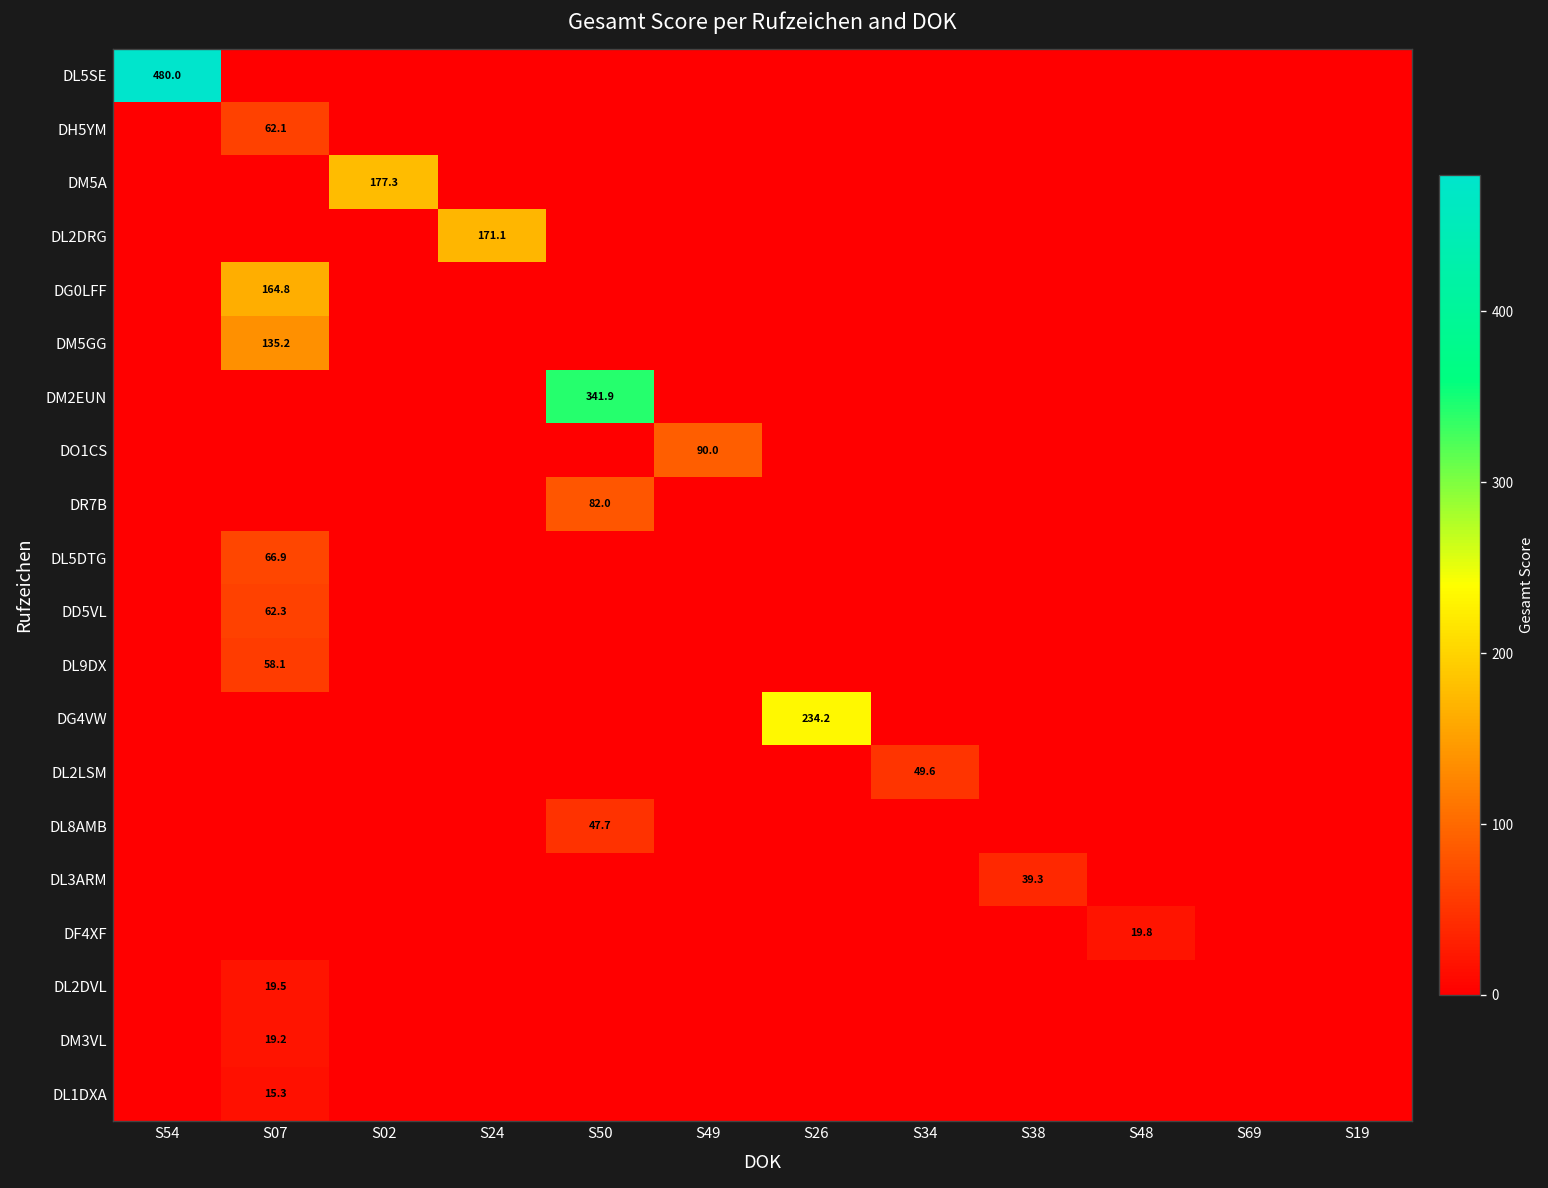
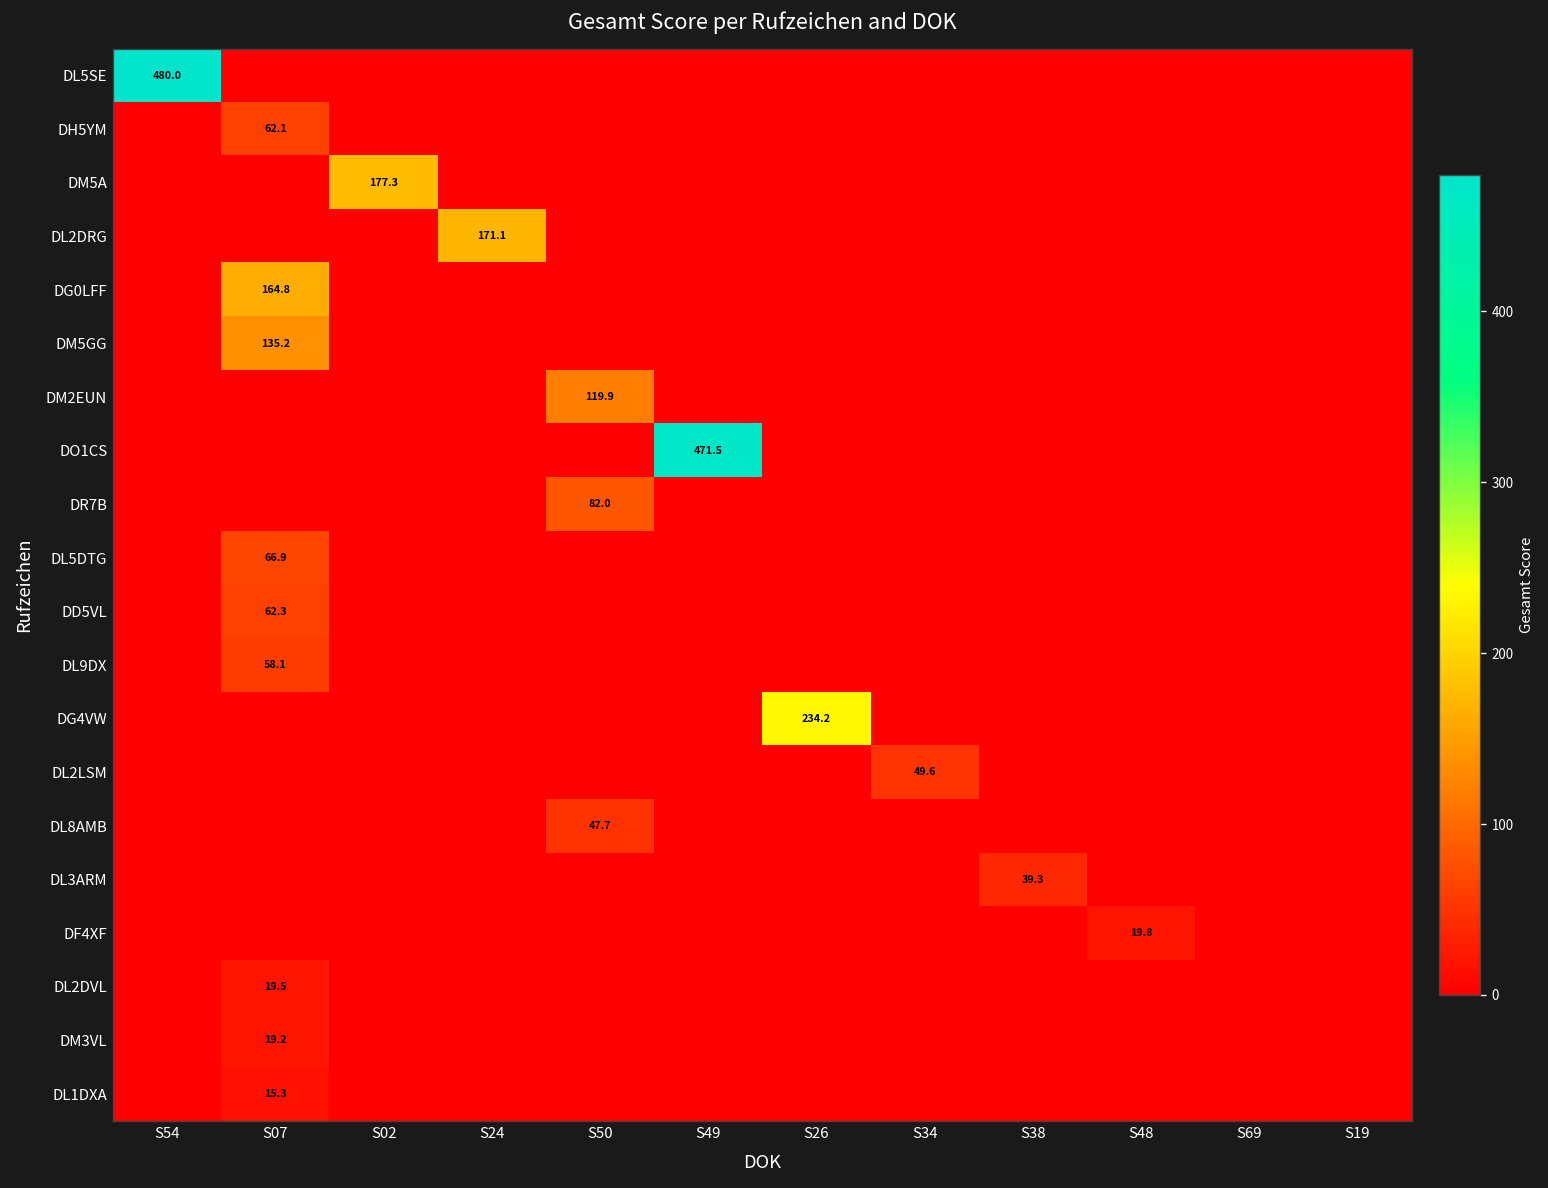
  {
    "DL5SE": {
      "S54": 480.0
    },
    "DH5YM": {
      "S07": 62.1
    },
    "DM5A": {
      "S02": 177.3
    },
    "DL2DRG": {
      "S24": 171.1
    },
    "DG0LFF": {
      "S07": 164.8
    },
    "DM5GG": {
      "S07": 135.2
    },
    "DM2EUN": {
-     "S50": 341.9
+     "S50": 119.9
    },
    "DO1CS": {
-     "S49": 90.0
+     "S49": 471.5
    },
    "DR7B": {
      "S50": 82.0
    },
    "DL5DTG": {
      "S07": 66.9
    },
    "DD5VL": {
      "S07": 62.3
    },
    "DL9DX": {
      "S07": 58.1
    },
    "DG4VW": {
      "S26": 234.2
    },
    "DL2LSM": {
      "S34": 49.6
    },
    "DL8AMB": {
      "S50": 47.7
    },
    "DL3ARM": {
      "S38": 39.3
    },
    "DF4XF": {
      "S48": 19.8
    },
    "DL2DVL": {
      "S07": 19.5
    },
    "DM3VL": {
      "S07": 19.2
    },
    "DL1DXA": {
      "S07": 15.3
    }
  }
